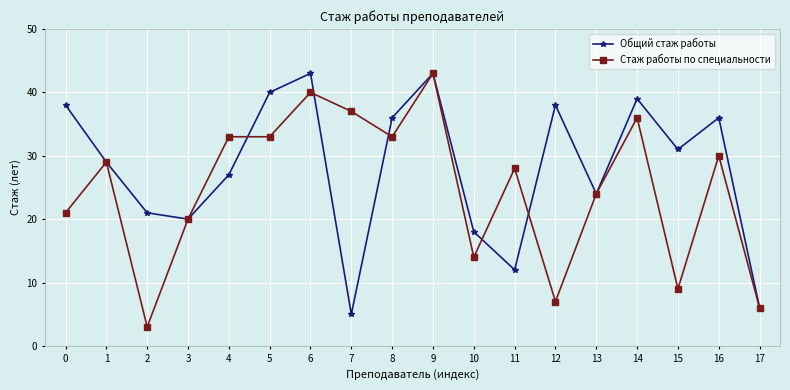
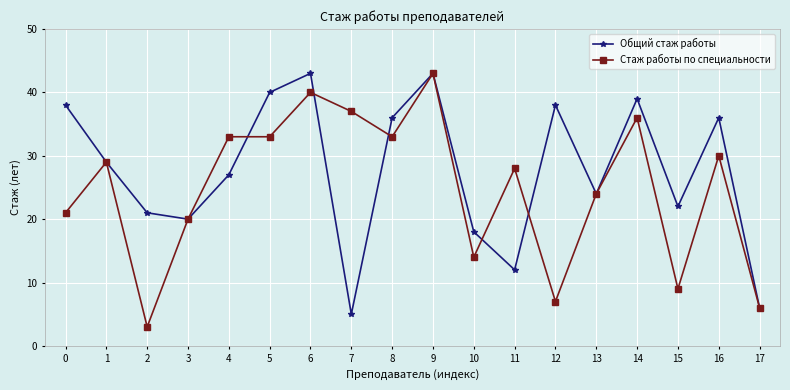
  {
    "Общий стаж работы": {
      "0": 38,
      "2": 21,
      "4": 27,
      "5": 40,
      "6": 43,
      "7": 5,
      "8": 36,
      "10": 18,
      "11": 12,
      "12": 38,
      "14": 39,
-     "15": 31,
+     "15": 22,
      "16": 36
    },
    "Стаж работы по специальности": {
      "0": 21,
      "2": 3,
      "4": 33,
      "5": 33,
      "6": 40,
      "7": 37,
      "8": 33,
      "10": 14,
      "11": 28,
      "12": 7,
      "14": 36,
      "15": 9,
      "16": 30
    }
  }
